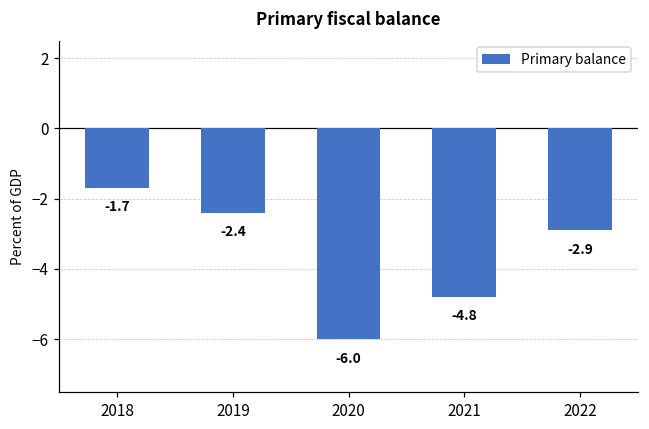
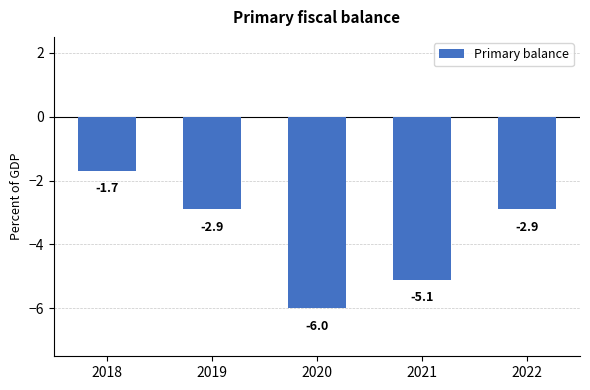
  {
    "2018": -1.7,
-   "2019": -2.4,
+   "2019": -2.9,
    "2020": -6.0,
-   "2021": -4.8,
+   "2021": -5.1,
    "2022": -2.9
  }
